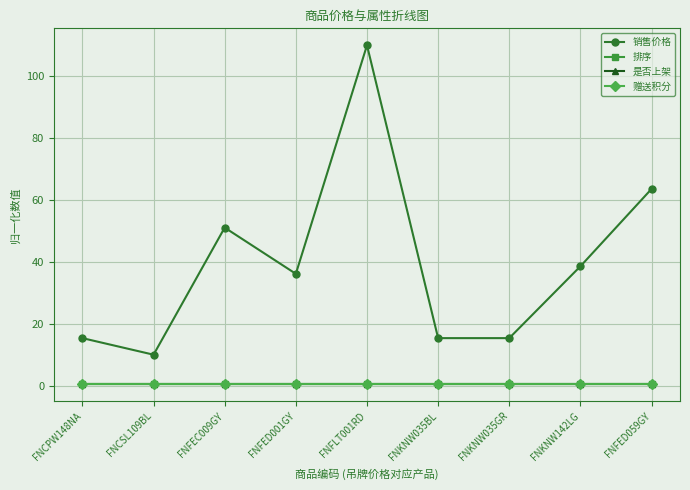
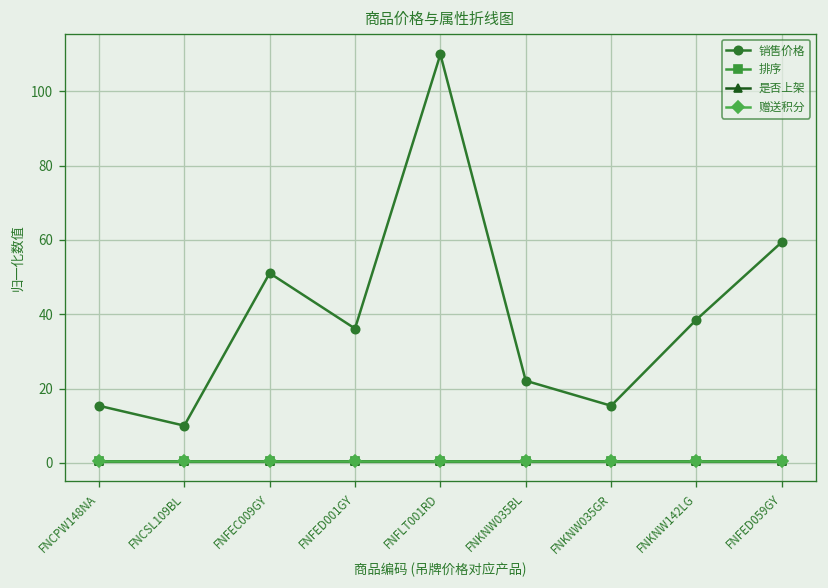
  {
    "销售价格": {
      "FNCPW148NA": 15,
      "FNCSL109BL": 10,
      "FNFEC009GY": 51,
      "FNFED001GY": 36,
      "FNFLT001RD": 110,
-     "FNKNW035BL": 15,
+     "FNKNW035BL": 22,
      "FNKNW035GR": 15,
      "FNKNW142LG": 39,
-     "FNFED059GY": 64
+     "FNFED059GY": 59
    },
    "赠送积分": {
      "FNCPW148NA": 1,
      "FNCSL109BL": 1,
      "FNFEC009GY": 1,
      "FNFED001GY": 1,
      "FNFLT001RD": 1,
      "FNKNW035BL": 1,
      "FNKNW035GR": 1,
      "FNKNW142LG": 1,
      "FNFED059GY": 1
    }
  }
